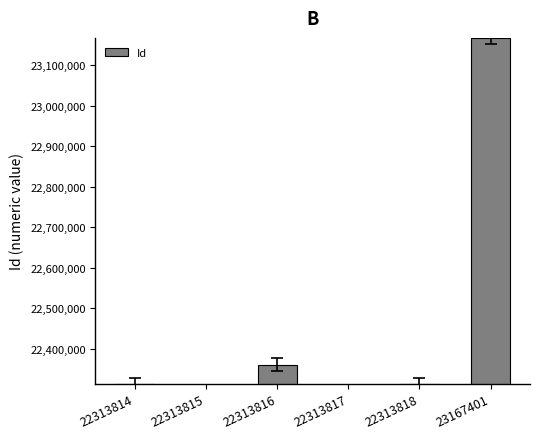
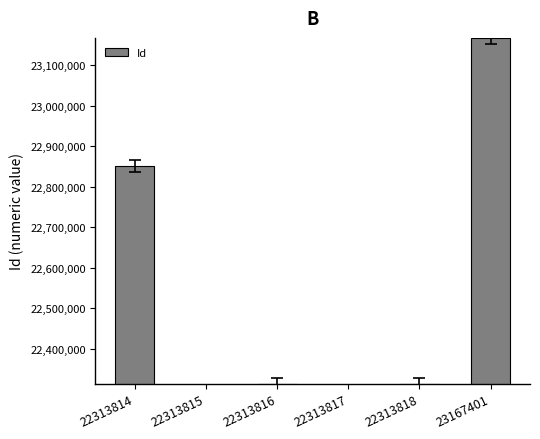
  {
    "Id": {
-     "22313814": "22,310,000",
-     "22313816": "22,360,000",
+     "22313814": "22,850,000",
+     "22313816": "22,310,000",
      "22313818": "22,310,000",
      "23167401": "23,170,000"
    }
  }
